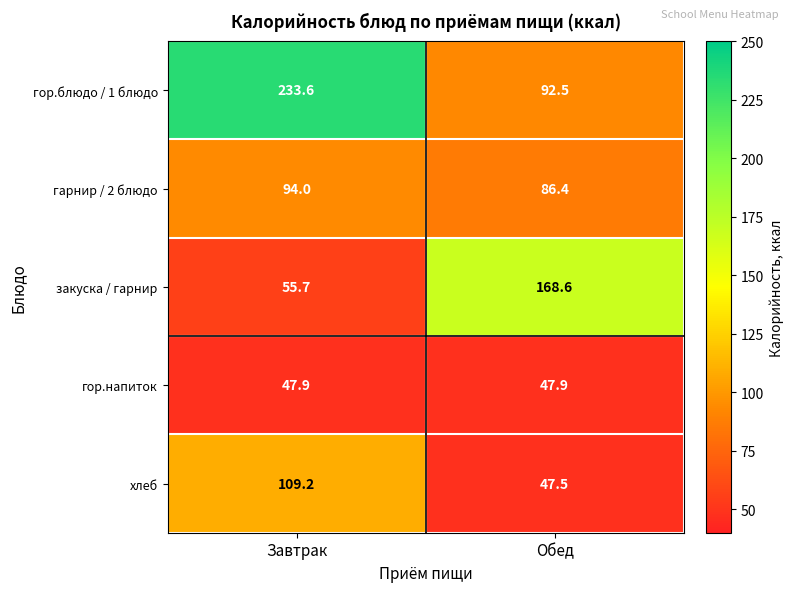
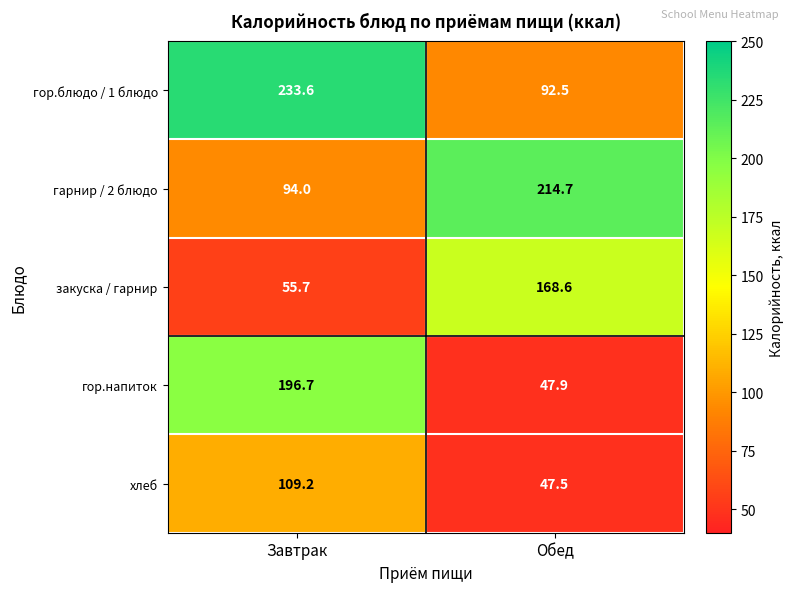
  {
    "гор.блюдо / 1 блюдо": {
      "Завтрак": 233.6,
      "Обед": 92.5
    },
    "гарнир / 2 блюдо": {
      "Завтрак": 94.0,
-     "Обед": 86.4
+     "Обед": 214.7
    },
    "закуска / гарнир": {
      "Завтрак": 55.7,
      "Обед": 168.6
    },
    "гор.напиток": {
-     "Завтрак": 47.9,
+     "Завтрак": 196.7,
      "Обед": 47.9
    },
    "хлеб": {
      "Завтрак": 109.2,
      "Обед": 47.5
    }
  }
